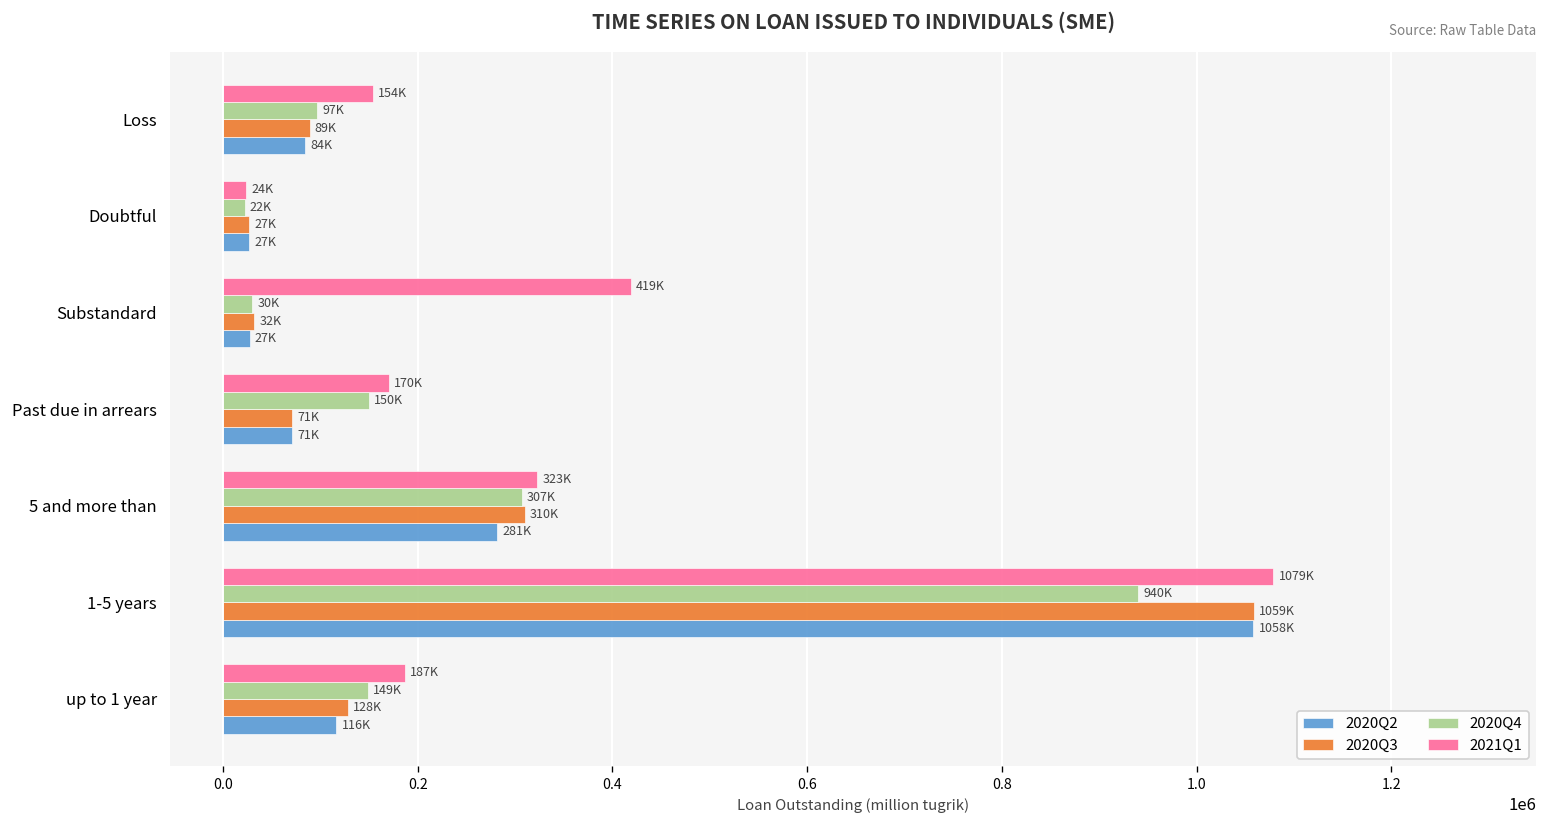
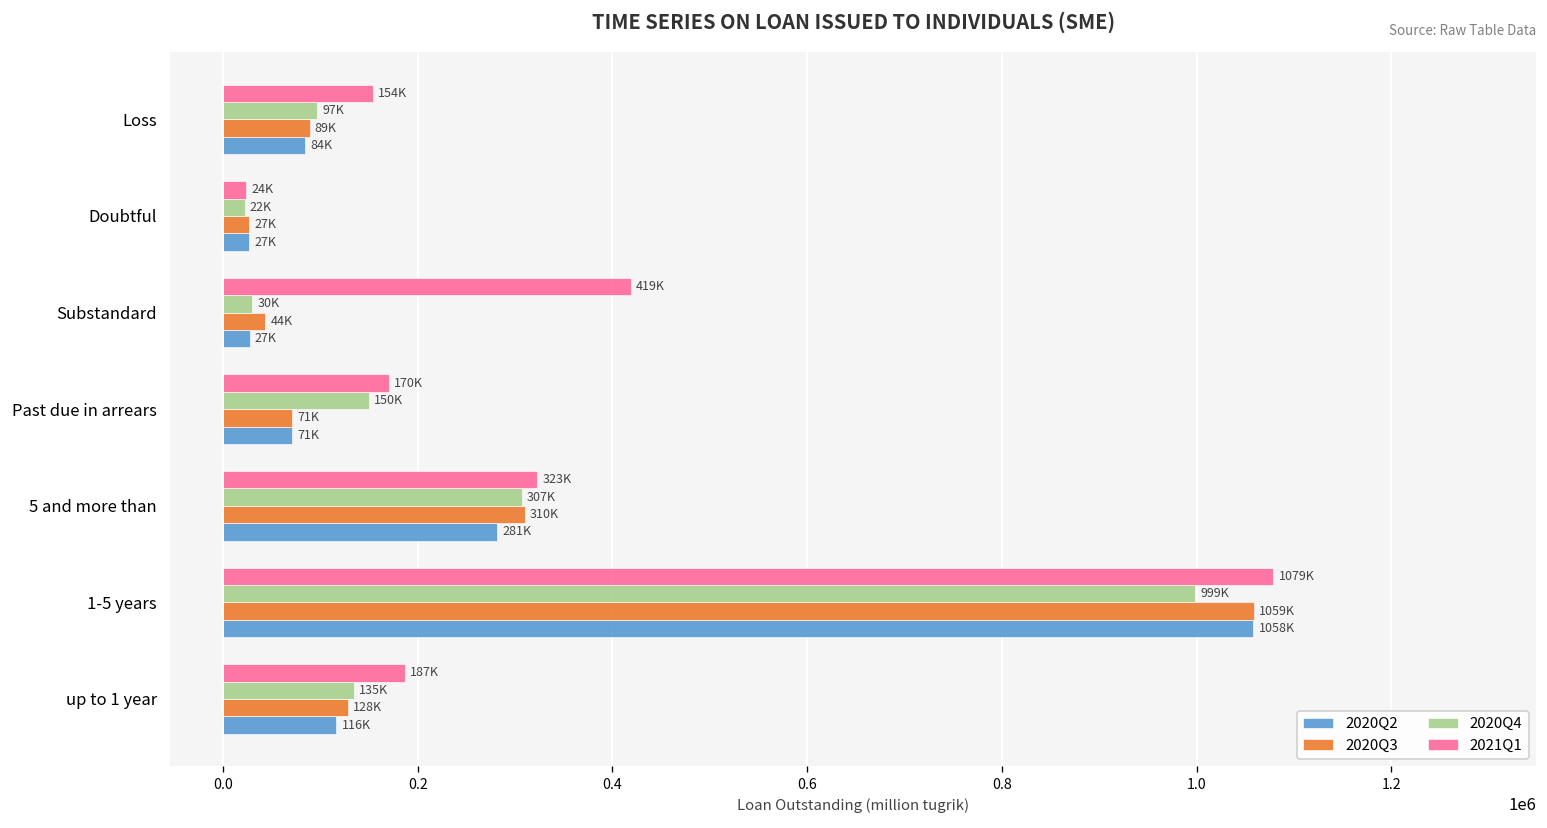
  {
    "2020Q2": {
      "Loss": "84K",
      "Doubtful": "27K",
      "Substandard": "27K",
      "Past due in arrears": "71K",
      "5 and more than": "281K",
      "1-5 years": "1058K",
      "up to 1 year": "116K"
    },
    "2020Q3": {
      "Loss": "89K",
      "Doubtful": "27K",
-     "Substandard": "32K",
+     "Substandard": "44K",
      "Past due in arrears": "71K",
      "5 and more than": "310K",
      "1-5 years": "1059K",
      "up to 1 year": "128K"
    },
    "2020Q4": {
      "Loss": "97K",
      "Doubtful": "22K",
      "Substandard": "30K",
      "Past due in arrears": "150K",
      "5 and more than": "307K",
-     "1-5 years": "940K",
-     "up to 1 year": "149K"
+     "1-5 years": "999K",
+     "up to 1 year": "135K"
    },
    "2021Q1": {
      "Loss": "154K",
      "Doubtful": "24K",
      "Substandard": "419K",
      "Past due in arrears": "170K",
      "5 and more than": "323K",
      "1-5 years": "1079K",
      "up to 1 year": "187K"
    }
  }
